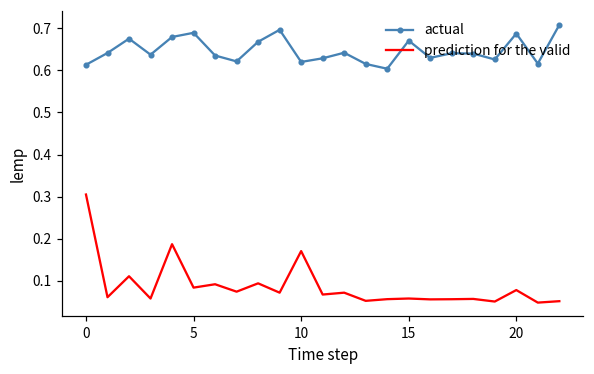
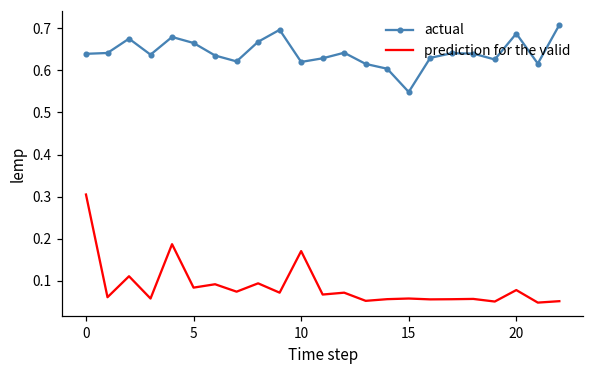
  {
    "actual": {
-     "0": 0.61,
-     "5": 0.69,
+     "0": 0.64,
+     "5": 0.66,
      "10": 0.62,
-     "15": 0.67,
+     "15": 0.55,
      "20": 0.69
    },
    "prediction for the valid": {
      "0": 0.31,
      "5": 0.08,
      "10": 0.17,
      "15": 0.06,
      "20": 0.08
    }
  }
